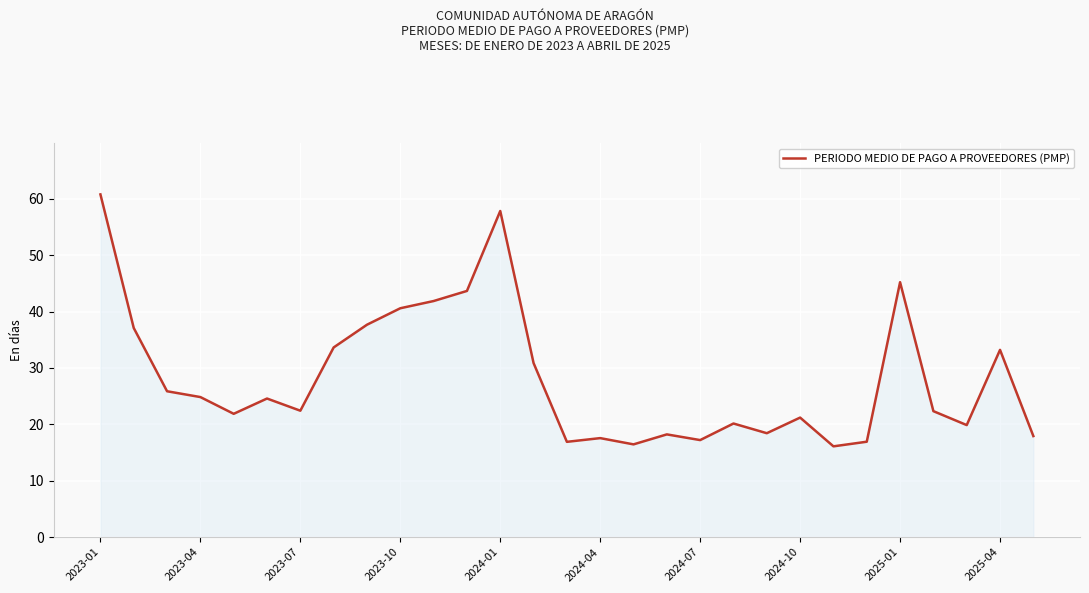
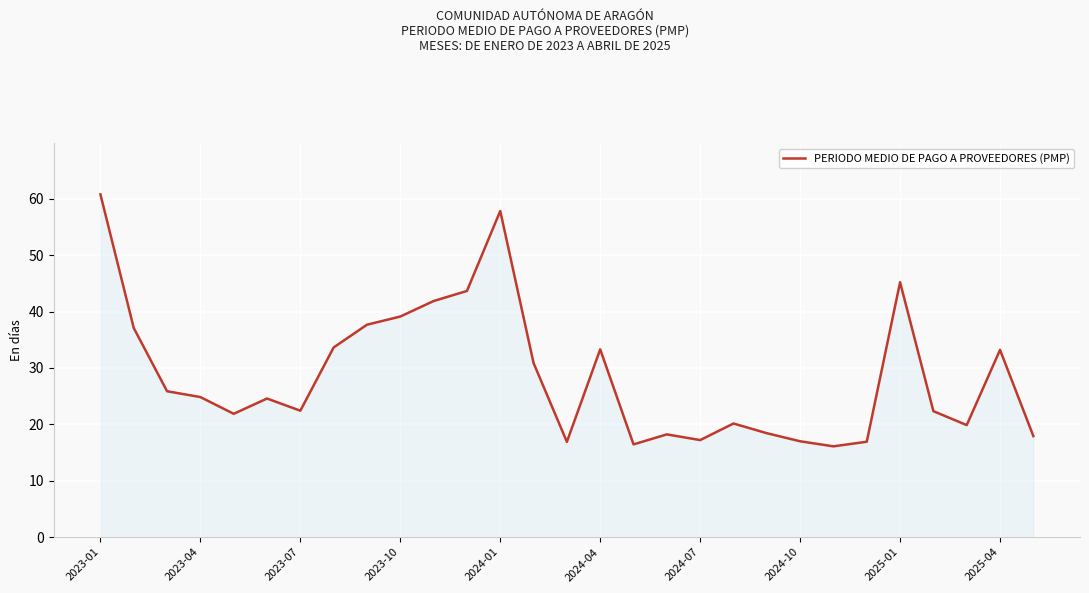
  {
    "2023-01": 61,
    "2023-04": 25,
    "2023-07": 22,
-   "2023-10": 41,
+   "2023-10": 39,
    "2024-01": 58,
-   "2024-04": 18,
+   "2024-04": 33,
    "2024-07": 17,
-   "2024-10": 21,
+   "2024-10": 17,
    "2025-01": 45,
    "2025-04": 33
  }
